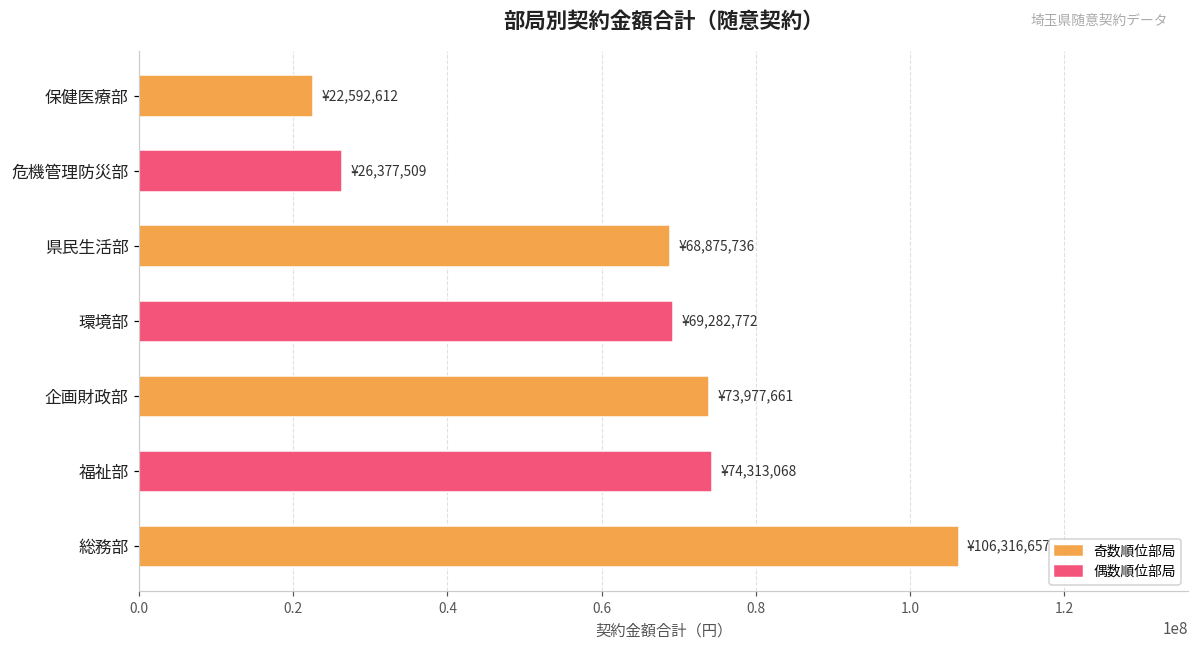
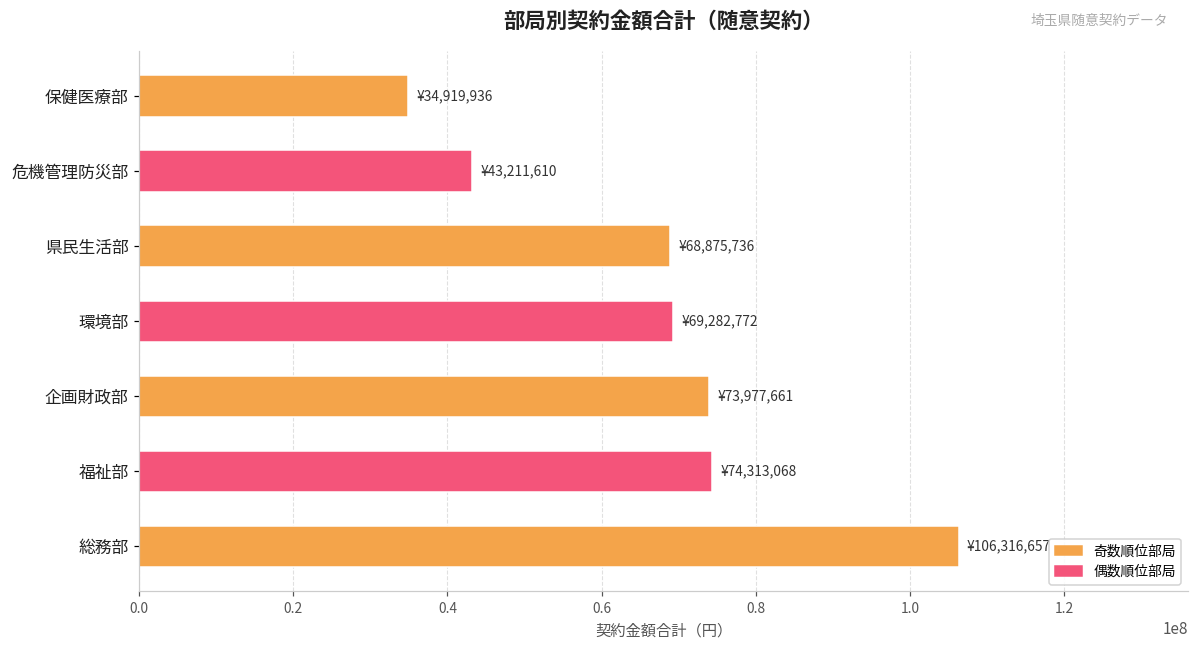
  {
-   "保健医療部": "¥22,592,612",
-   "危機管理防災部": "¥26,377,509",
+   "保健医療部": "¥34,919,936",
+   "危機管理防災部": "¥43,211,610",
    "県民生活部": "¥68,875,736",
    "環境部": "¥69,282,772",
    "企画財政部": "¥73,977,661",
    "福祉部": "¥74,313,068"
  }
